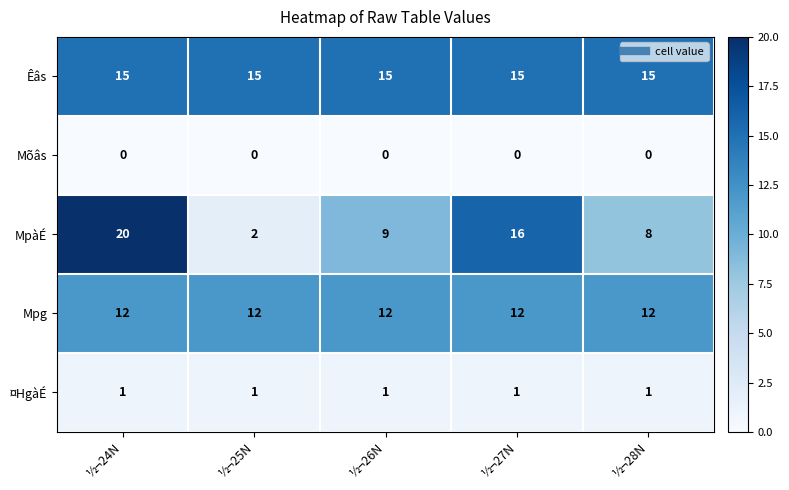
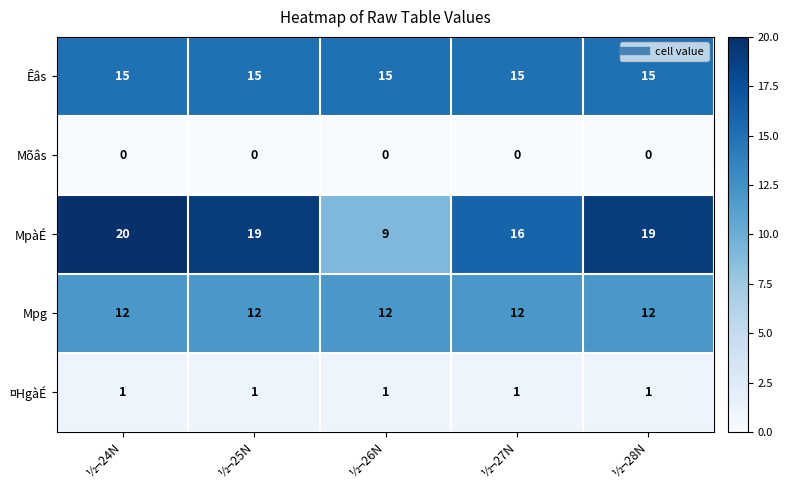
  {
    "Êâs": {
      "½¬24N": 15,
      "½¬25N": 15,
      "½¬26N": 15,
      "½¬27N": 15,
      "½¬28N": 15
    },
    "Mõâs": {
      "½¬24N": 0,
      "½¬25N": 0,
      "½¬26N": 0,
      "½¬27N": 0,
      "½¬28N": 0
    },
    "MpàÉ": {
      "½¬24N": 20,
-     "½¬25N": 2,
+     "½¬25N": 19,
      "½¬26N": 9,
      "½¬27N": 16,
-     "½¬28N": 8
+     "½¬28N": 19
    },
    "Mpg": {
      "½¬24N": 12,
      "½¬25N": 12,
      "½¬26N": 12,
      "½¬27N": 12,
      "½¬28N": 12
    },
    "¤HgàÉ": {
      "½¬24N": 1,
      "½¬25N": 1,
      "½¬26N": 1,
      "½¬27N": 1,
      "½¬28N": 1
    }
  }
